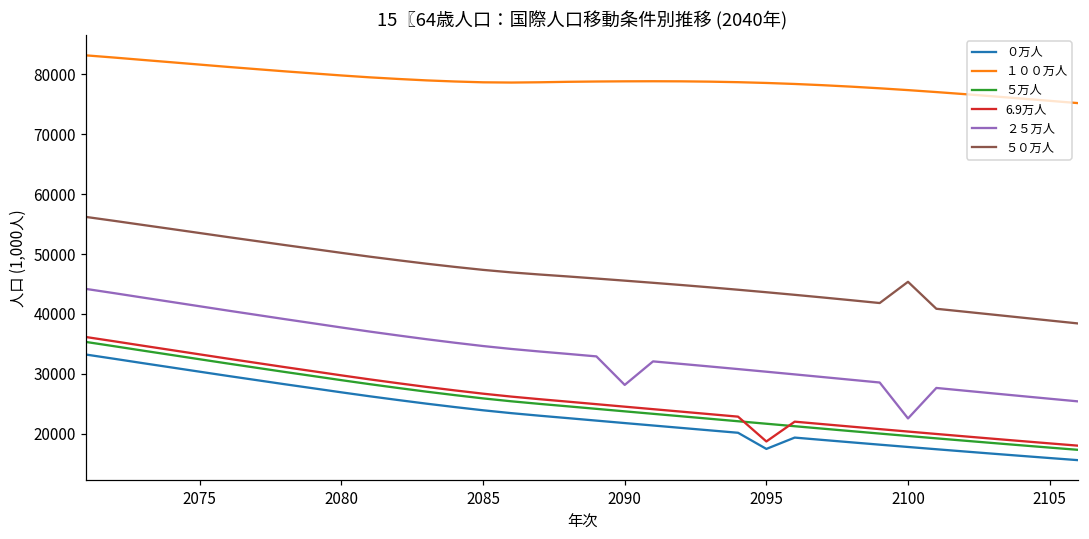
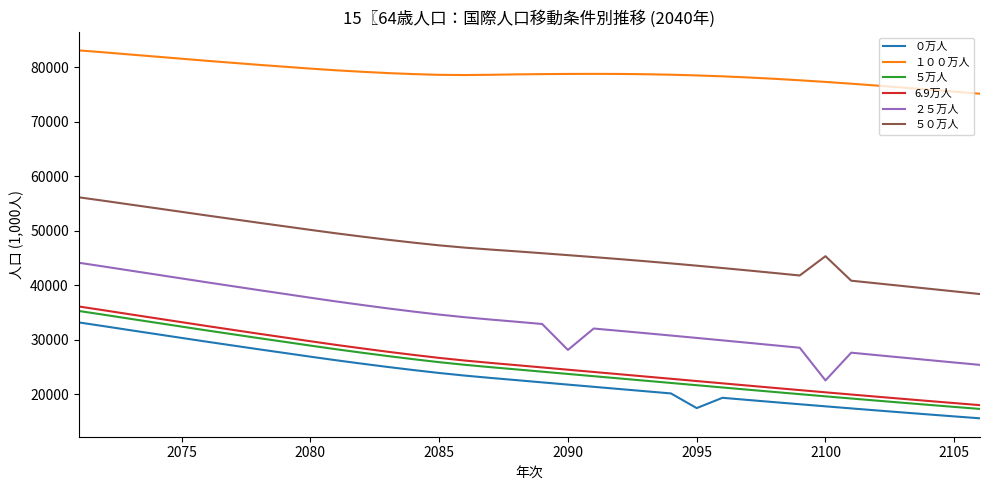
  {
    "０万人": {
      "2075": 30000,
      "2080": 27000,
      "2085": 24000,
      "2090": 22000,
      "2095": 17000,
      "2100": 18000,
      "2105": 16000
    },
    "１００万人": {
      "2075": 82000,
      "2080": 80000,
      "2085": 79000,
      "2090": 79000,
      "2095": 79000,
      "2100": 77000
    },
    "５万人": {
      "2075": 32000,
      "2080": 29000,
      "2085": 26000,
      "2090": 24000,
      "2095": 22000,
      "2100": 20000,
      "2105": 18000
    },
    "6.9万人": {
      "2075": 33000,
      "2080": 30000,
      "2085": 27000,
      "2090": 25000,
-     "2095": 19000,
+     "2095": 22000,
      "2100": 20000,
      "2105": 18000
    },
    "２５万人": {
      "2075": 41000,
      "2080": 38000,
      "2085": 35000,
      "2090": 28000,
      "2095": 30000,
      "2100": 23000,
      "2105": 26000
    },
    "５０万人": {
      "2075": 53000,
      "2080": 50000,
      "2085": 47000,
      "2090": 46000,
      "2095": 44000,
      "2100": 45000,
      "2105": 39000
    }
  }
